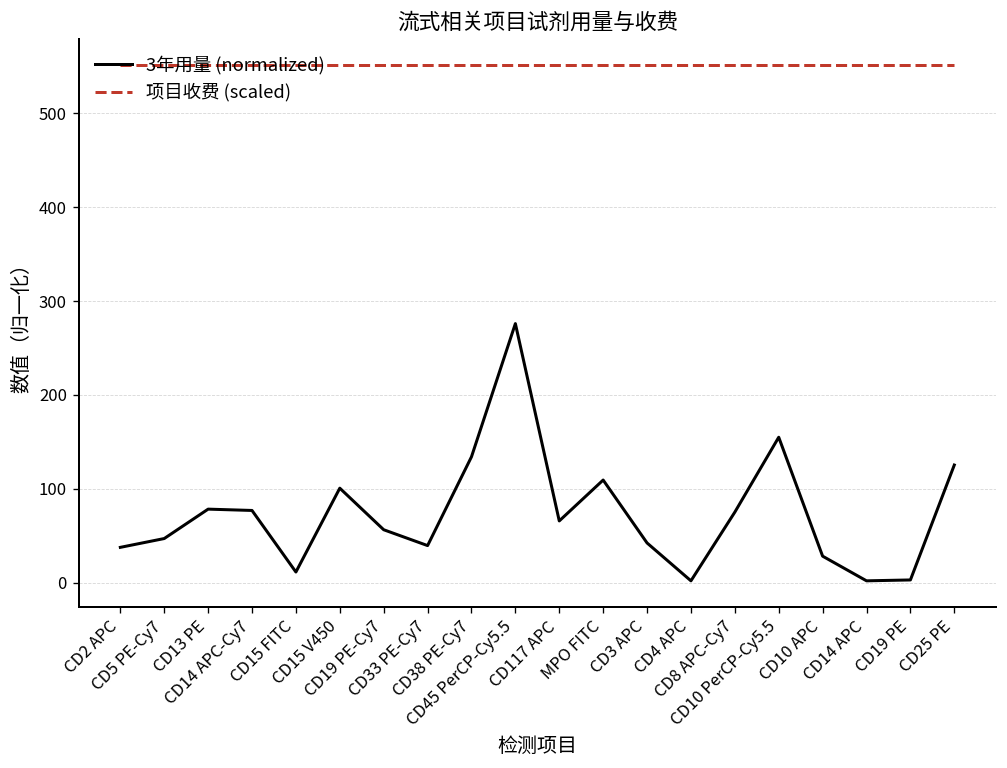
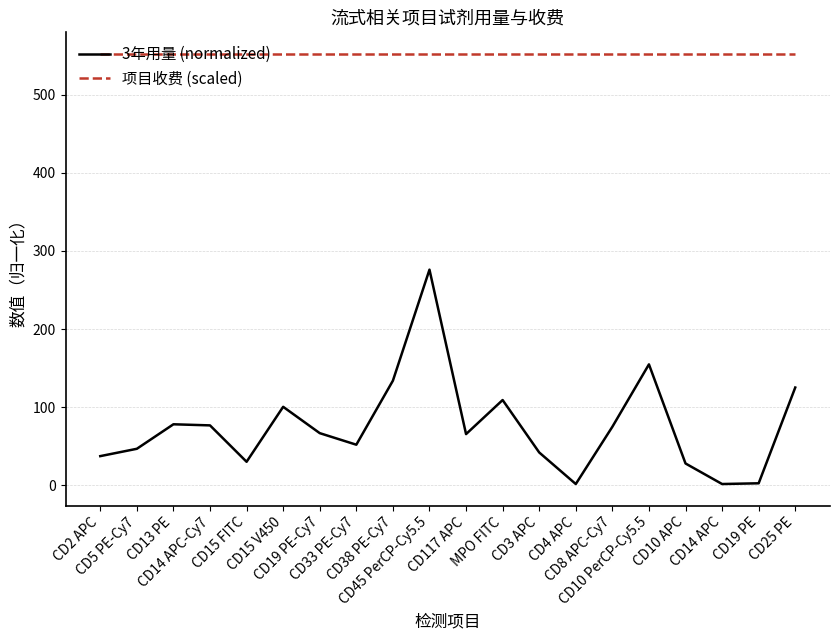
  {
    "3年用量 (normalized)": {
      "CD2 APC": 40,
      "CD5 PE-Cy7": 50,
      "CD13 PE": 80,
      "CD14 APC-Cy7": 80,
-     "CD15 FITC": 10,
+     "CD15 FITC": 30,
      "CD15 V450": 100,
-     "CD19 PE-Cy7": 60,
-     "CD33 PE-Cy7": 40,
+     "CD19 PE-Cy7": 70,
+     "CD33 PE-Cy7": 50,
      "CD38 PE-Cy7": 130,
      "CD45 PerCP-Cy5.5": 280,
      "CD117 APC": 70,
      "MPO FITC": 110,
      "CD3 APC": 40,
      "CD4 APC": 0,
      "CD8 APC-Cy7": 80,
      "CD10 PerCP-Cy5.5": 150,
      "CD10 APC": 30,
      "CD14 APC": 0,
      "CD19 PE": 0,
      "CD25 PE": 130
    },
    "项目收费 (scaled)": {
      "CD2 APC": 550,
      "CD5 PE-Cy7": 550,
      "CD13 PE": 550,
      "CD14 APC-Cy7": 550,
      "CD15 FITC": 550,
      "CD15 V450": 550,
      "CD19 PE-Cy7": 550,
      "CD33 PE-Cy7": 550,
      "CD38 PE-Cy7": 550,
      "CD45 PerCP-Cy5.5": 550,
      "CD117 APC": 550,
      "MPO FITC": 550,
      "CD3 APC": 550,
      "CD4 APC": 550,
      "CD8 APC-Cy7": 550,
      "CD10 PerCP-Cy5.5": 550,
      "CD10 APC": 550,
      "CD14 APC": 550,
      "CD19 PE": 550,
      "CD25 PE": 550
    }
  }
